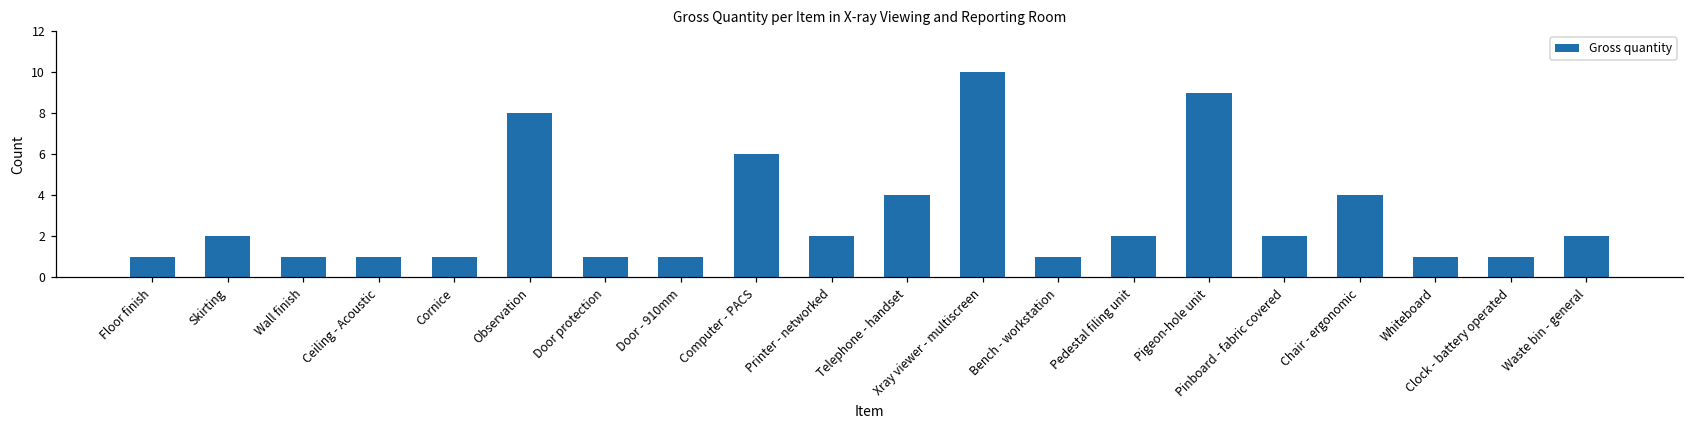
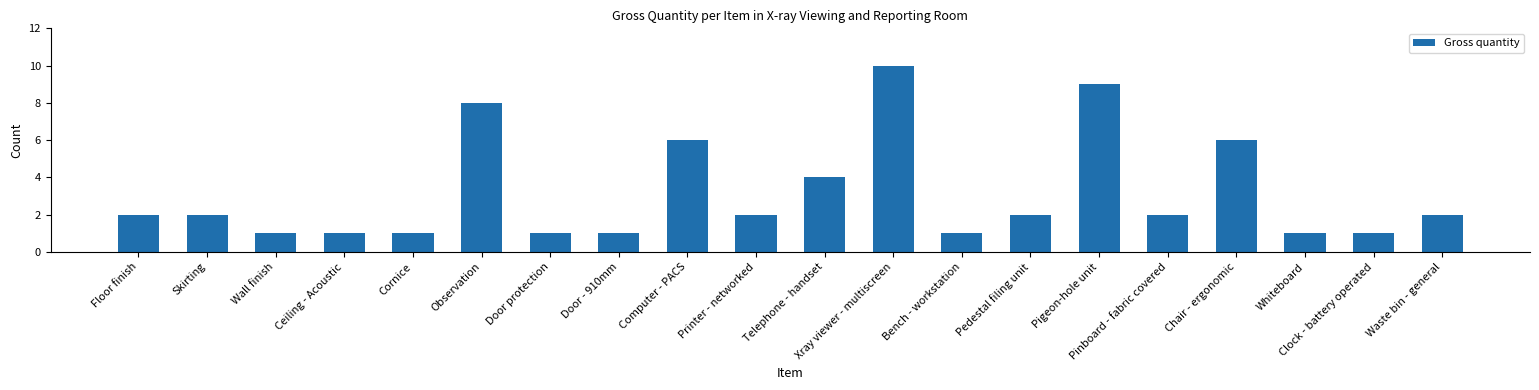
  {
-   "Floor finish": 1,
+   "Floor finish": 2,
    "Skirting": 2,
    "Wall finish": 1,
    "Ceiling - Acoustic": 1,
    "Cornice": 1,
    "Observation": 8,
    "Door protection": 1,
    "Door - 910mm": 1,
    "Computer - PACS": 6,
    "Printer - networked": 2,
    "Telephone - handset": 4,
    "Xray viewer - multiscreen": 10,
    "Bench - workstation": 1,
    "Pedestal filing unit": 2,
    "Pigeon-hole unit": 9,
    "Pinboard - fabric covered": 2,
-   "Chair - ergonomic": 4,
+   "Chair - ergonomic": 6,
    "Whiteboard": 1,
    "Clock - battery operated": 1,
    "Waste bin - general": 2
  }
